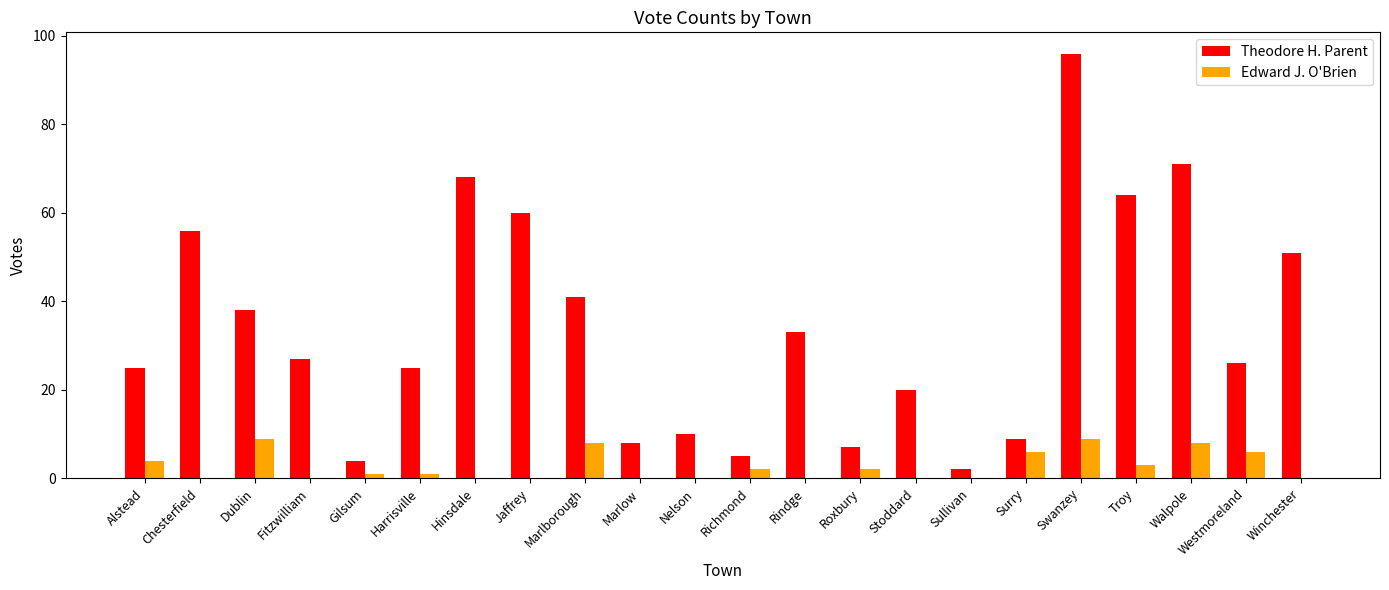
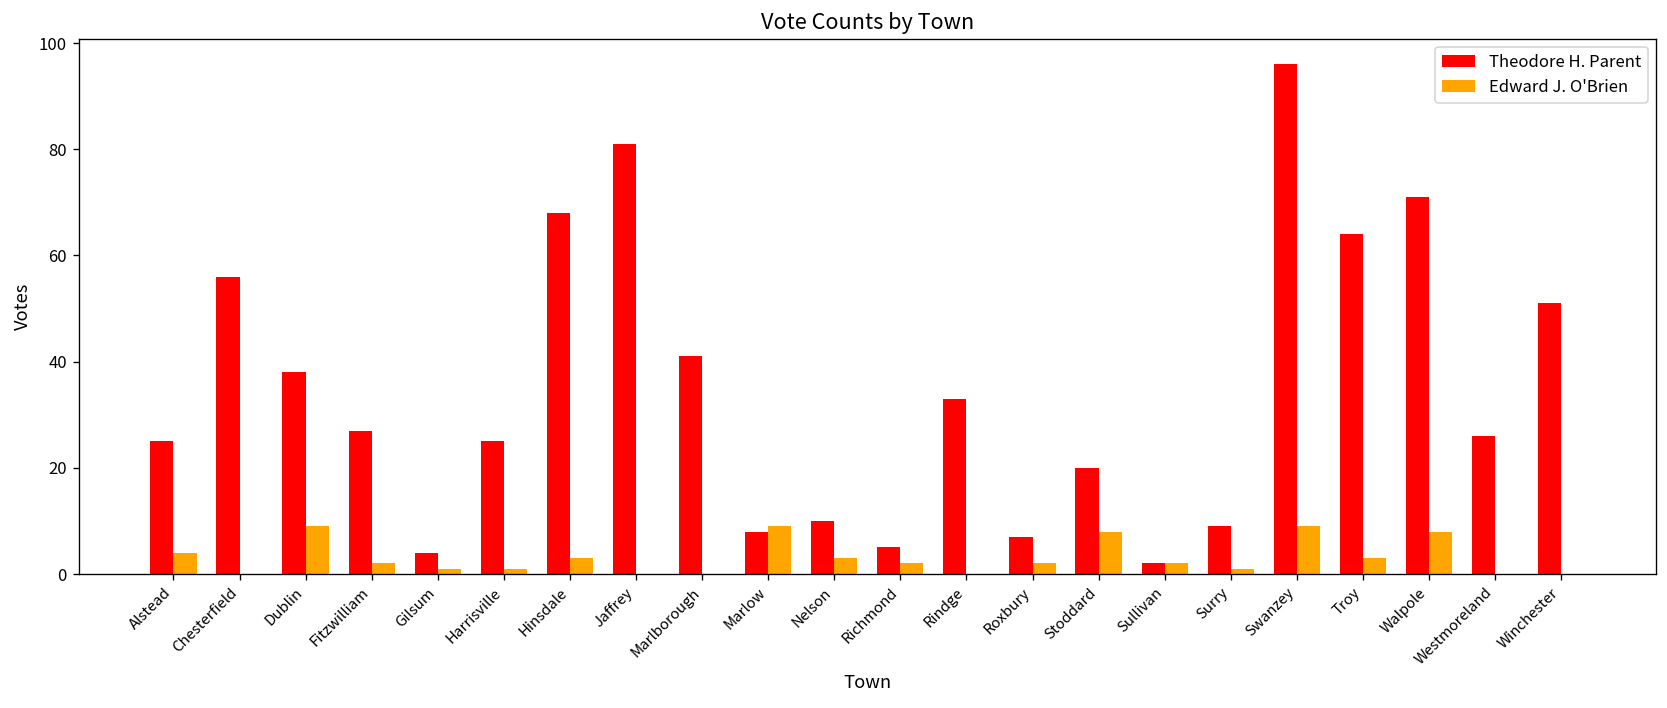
  {
    "Theodore H. Parent": {
      "Alstead": 25,
      "Chesterfield": 56,
      "Dublin": 38,
      "Fitzwilliam": 27,
      "Gilsum": 4,
      "Harrisville": 25,
      "Hinsdale": 68,
-     "Jaffrey": 60,
+     "Jaffrey": 81,
      "Marlborough": 41,
      "Marlow": 8,
      "Nelson": 10,
      "Richmond": 5,
      "Rindge": 33,
      "Roxbury": 7,
      "Stoddard": 20,
      "Sullivan": 2,
      "Surry": 9,
      "Swanzey": 96,
      "Troy": 64,
      "Walpole": 71,
      "Westmoreland": 26,
      "Winchester": 51
    },
    "Edward J. O'Brien": {
      "Alstead": 4,
      "Chesterfield": 0,
      "Dublin": 9,
-     "Fitzwilliam": 0,
+     "Fitzwilliam": 2,
      "Gilsum": 1,
      "Harrisville": 1,
-     "Hinsdale": 0,
+     "Hinsdale": 3,
      "Jaffrey": 0,
-     "Marlborough": 8,
-     "Marlow": 0,
-     "Nelson": 0,
+     "Marlborough": 0,
+     "Marlow": 9,
+     "Nelson": 3,
      "Richmond": 2,
      "Rindge": 0,
      "Roxbury": 2,
-     "Stoddard": 0,
-     "Sullivan": 0,
-     "Surry": 6,
+     "Stoddard": 8,
+     "Sullivan": 2,
+     "Surry": 1,
      "Swanzey": 9,
      "Troy": 3,
      "Walpole": 8,
-     "Westmoreland": 6,
+     "Westmoreland": 0,
      "Winchester": 0
    }
  }
